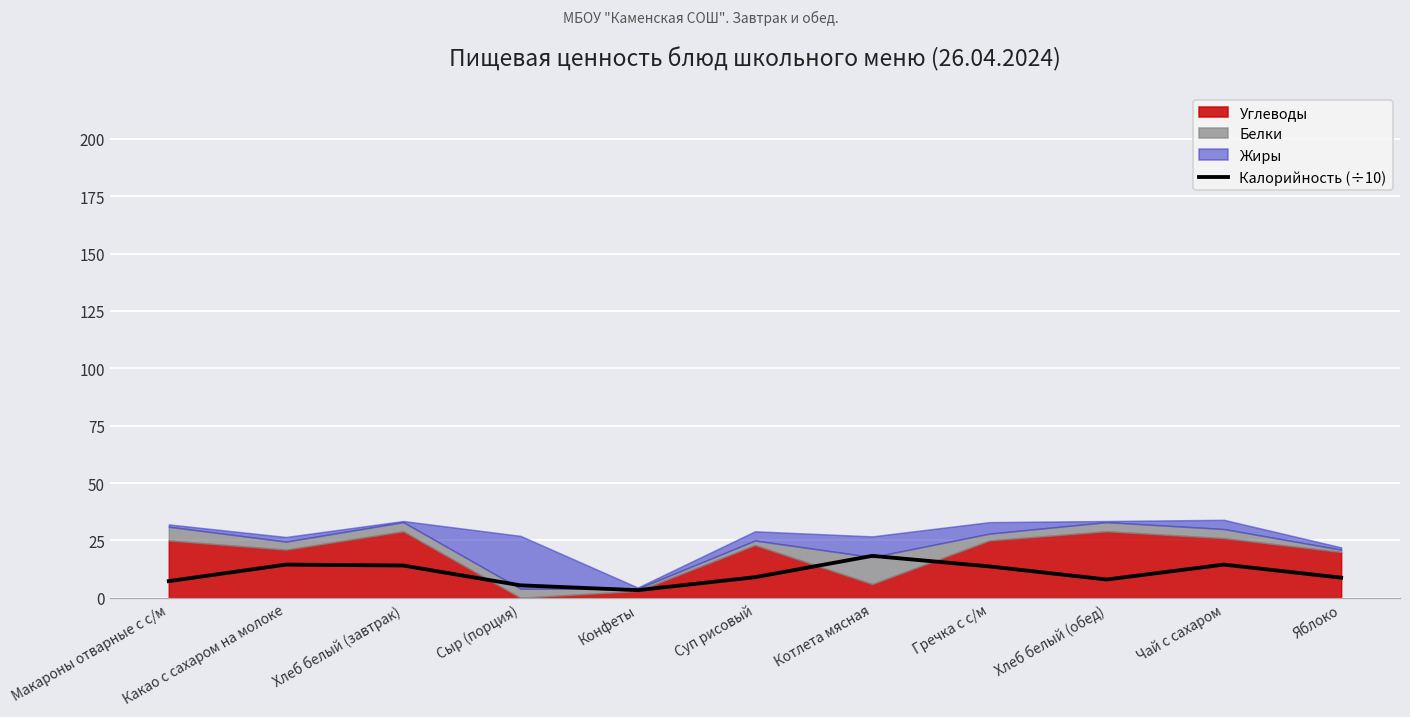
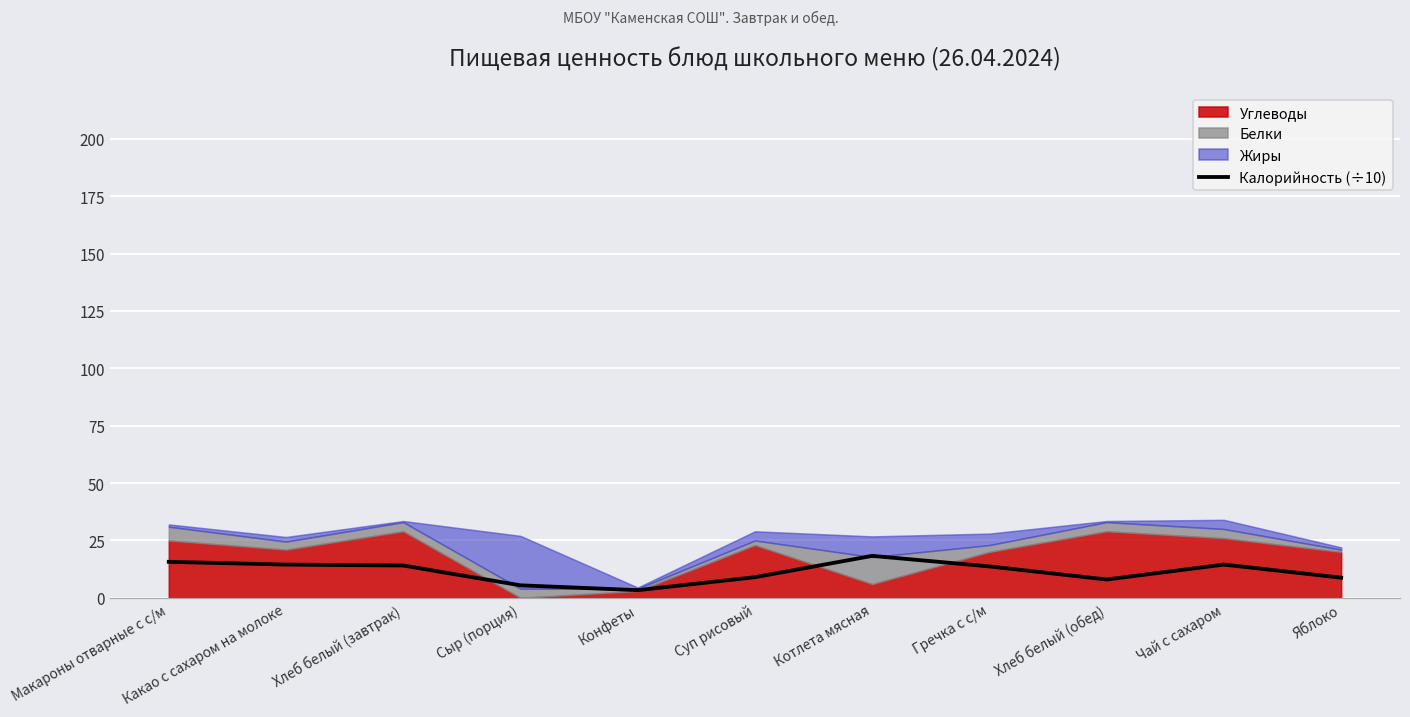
  {
    "Калорийность (÷10)": {
-     "Макароны отварные с с/м": 7,
+     "Макароны отварные с с/м": 16,
      "Какао с сахаром на молоке": 15,
      "Хлеб белый (завтрак)": 14,
      "Сыр (порция)": 5,
      "Суп рисовый": 9,
      "Гречка с с/м": 14,
      "Хлеб белый (обед)": 8,
      "Чай с сахаром": 15,
      "Яблоко": 9
    },
    "Углеводы": {
      "Макароны отварные с с/м": 25,
      "Какао с сахаром на молоке": 21,
      "Хлеб белый (завтрак)": 29,
      "Сыр (порция)": 0,
      "Суп рисовый": 23,
      "Котлета мясная": 6,
-     "Гречка с с/м": 25,
+     "Гречка с с/м": 20,
      "Хлеб белый (обед)": 29,
      "Чай с сахаром": 26
    },
    "Белки": {
      "Какао с сахаром на молоке": 4,
      "Сыр (порция)": 4,
      "Суп рисовый": 2,
      "Гречка с с/м": 3,
      "Чай с сахаром": 4
    },
    "Жиры": {
      "Какао с сахаром на молоке": 2,
      "Сыр (порция)": 23,
      "Суп рисовый": 4,
      "Котлета мясная": 9,
      "Гречка с с/м": 5,
      "Чай с сахаром": 4
    }
  }
